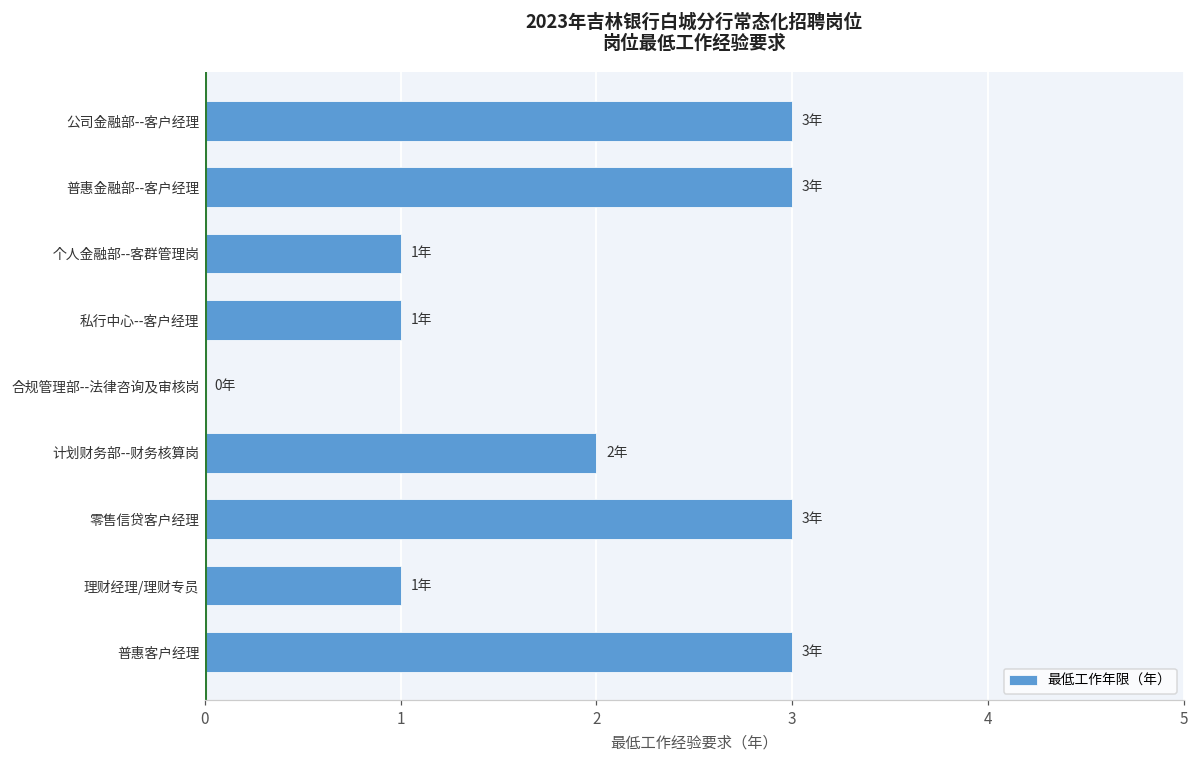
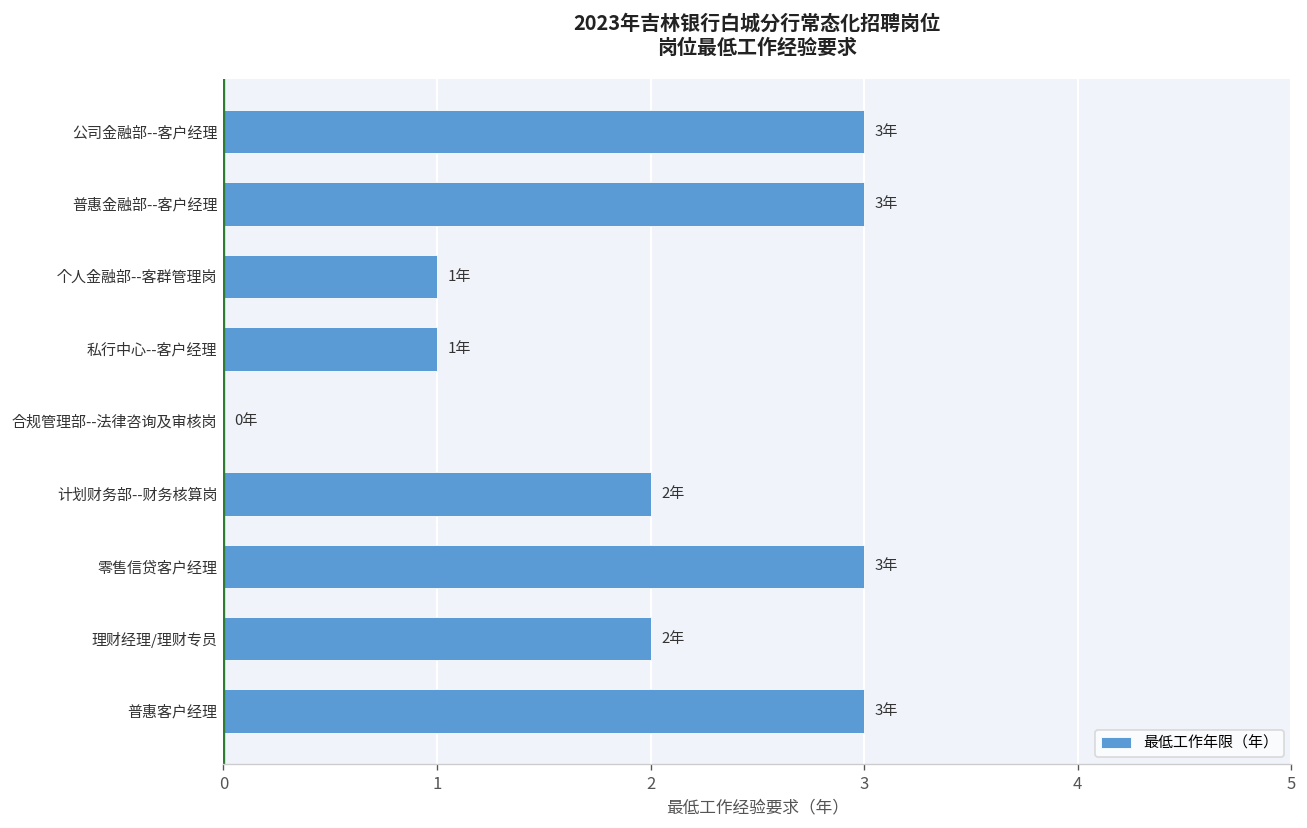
  {
    "公司金融部--客户经理": "3年",
    "普惠金融部--客户经理": "3年",
    "个人金融部--客群管理岗": "1年",
    "私行中心--客户经理": "1年",
    "合规管理部--法律咨询及审核岗": "0年",
    "计划财务部--财务核算岗": "2年",
    "零售信贷客户经理": "3年",
-   "理财经理/理财专员": "1年",
+   "理财经理/理财专员": "2年",
    "普惠客户经理": "3年"
  }
